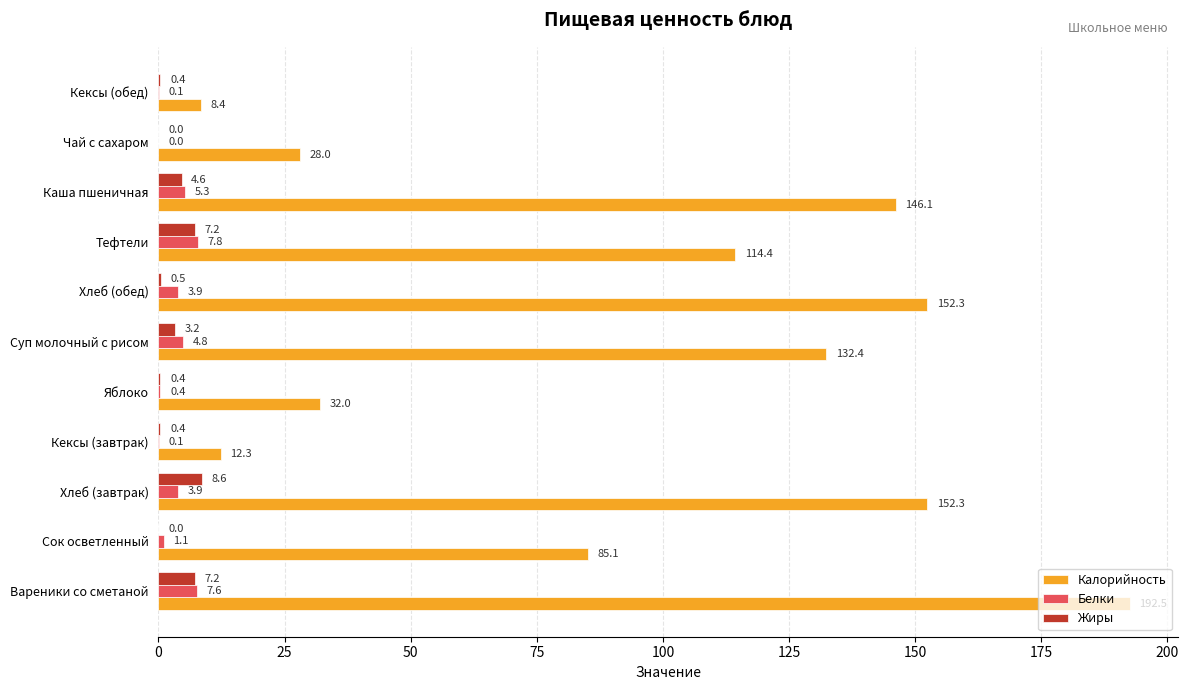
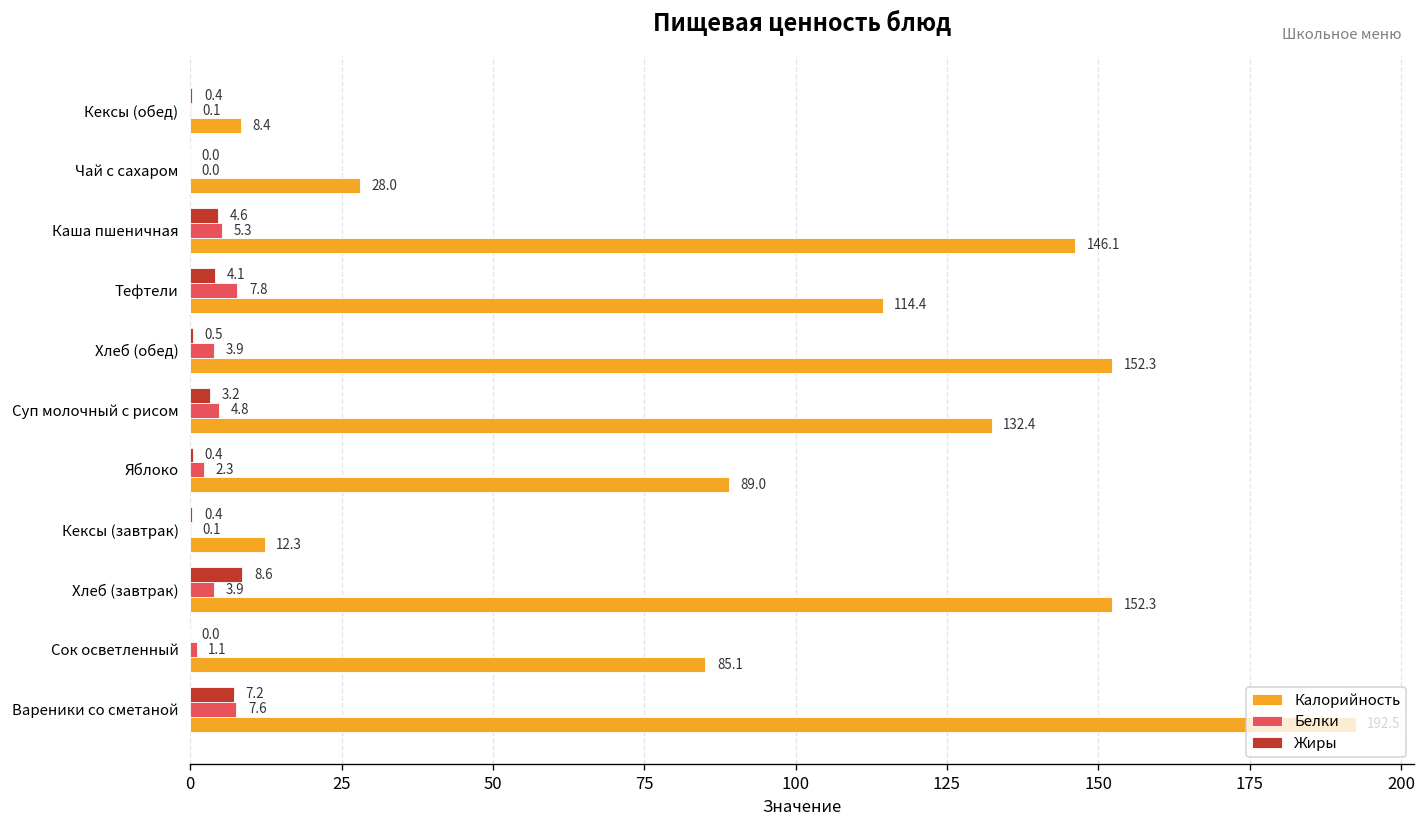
  {
    "Калорийность": {
      "Кексы (обед)": 8.4,
      "Чай с сахаром": 28.0,
      "Каша пшеничная": 146.1,
      "Тефтели": 114.4,
      "Хлеб (обед)": 152.3,
      "Суп молочный с рисом": 132.4,
-     "Яблоко": 32.0,
+     "Яблоко": 89.0,
      "Кексы (завтрак)": 12.3,
      "Хлеб (завтрак)": 152.3,
      "Сок осветленный": 85.1
    },
    "Белки": {
      "Кексы (обед)": 0.1,
      "Чай с сахаром": 0.0,
      "Каша пшеничная": 5.3,
      "Тефтели": 7.8,
      "Хлеб (обед)": 3.9,
      "Суп молочный с рисом": 4.8,
-     "Яблоко": 0.4,
+     "Яблоко": 2.3,
      "Кексы (завтрак)": 0.1,
      "Хлеб (завтрак)": 3.9,
      "Сок осветленный": 1.1,
      "Вареники со сметаной": 7.6
    },
    "Жиры": {
      "Кексы (обед)": 0.4,
      "Чай с сахаром": 0.0,
      "Каша пшеничная": 4.6,
-     "Тефтели": 7.2,
+     "Тефтели": 4.1,
      "Хлеб (обед)": 0.5,
      "Суп молочный с рисом": 3.2,
      "Яблоко": 0.4,
      "Кексы (завтрак)": 0.4,
      "Хлеб (завтрак)": 8.6,
      "Сок осветленный": 0.0,
      "Вареники со сметаной": 7.2
    }
  }
